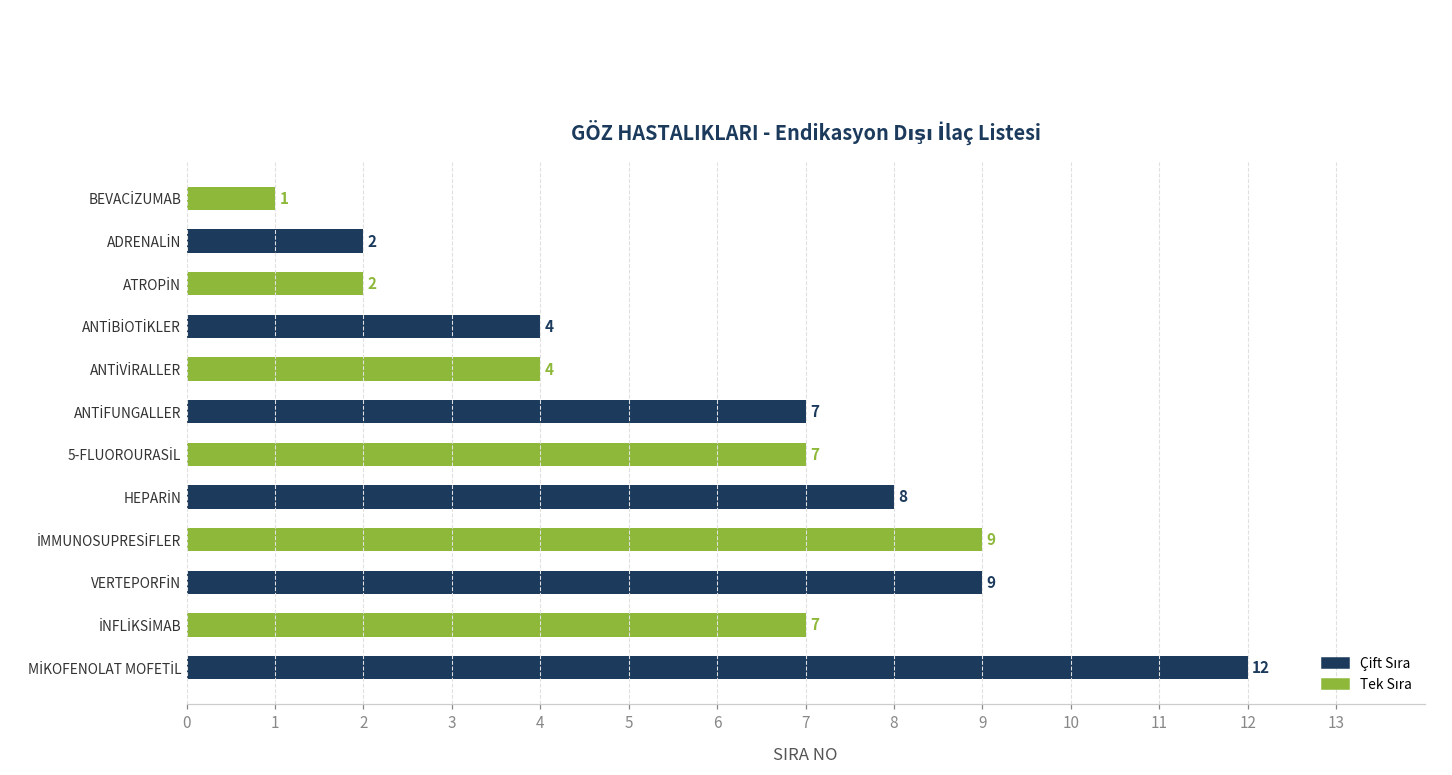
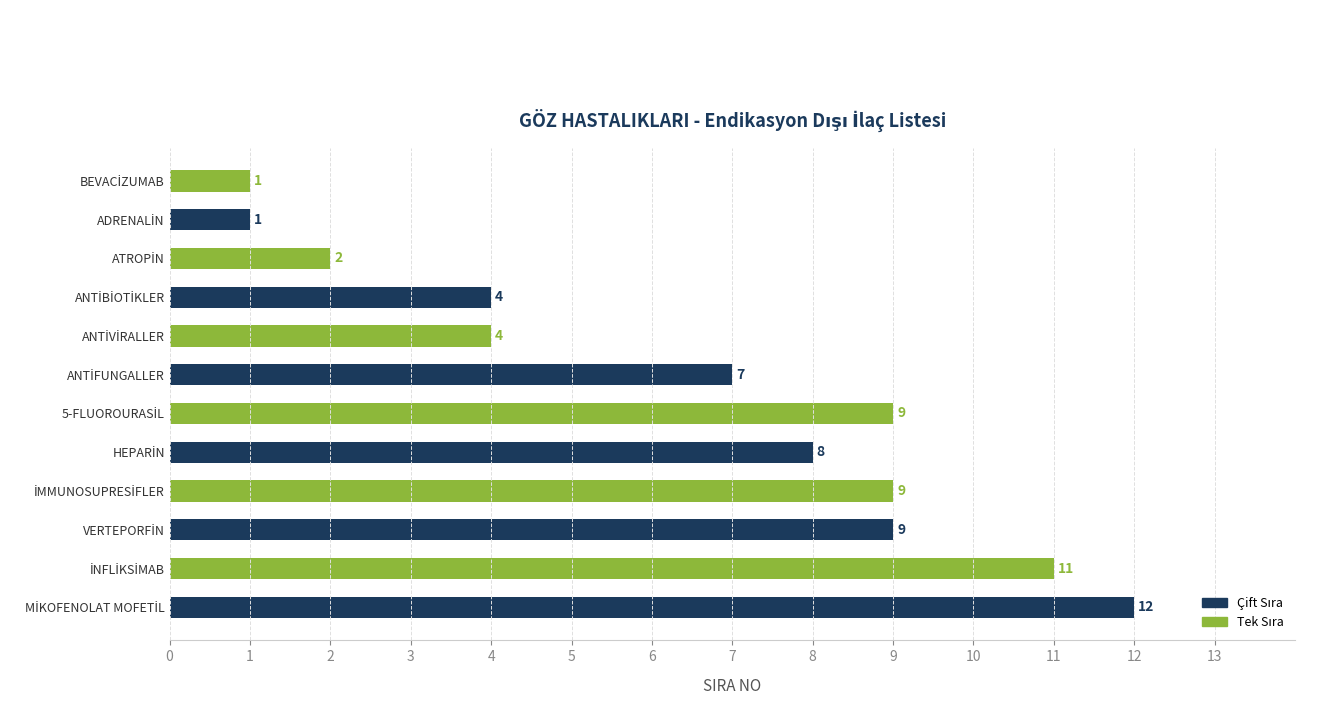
  {
    "BEVACİZUMAB": 1,
-   "ADRENALİN": 2,
+   "ADRENALİN": 1,
    "ATROPİN": 2,
    "ANTİBİOTİKLER": 4,
    "ANTİVİRALLER": 4,
    "ANTİFUNGALLER": 7,
-   "5-FLUOROURASİL": 7,
+   "5-FLUOROURASİL": 9,
    "HEPARİN": 8,
    "İMMUNOSUPRESİFLER": 9,
    "VERTEPORFİN": 9,
-   "İNFLİKSİMAB": 7,
+   "İNFLİKSİMAB": 11,
    "MİKOFENOLAT MOFETİL": 12
  }
